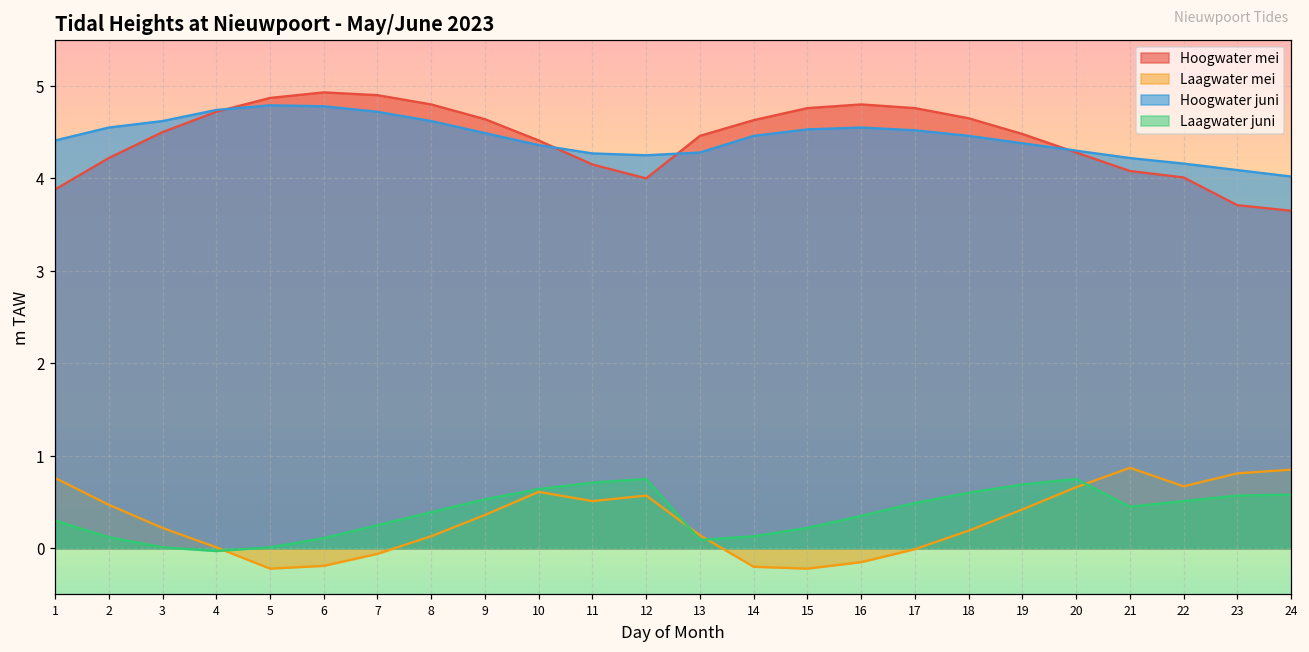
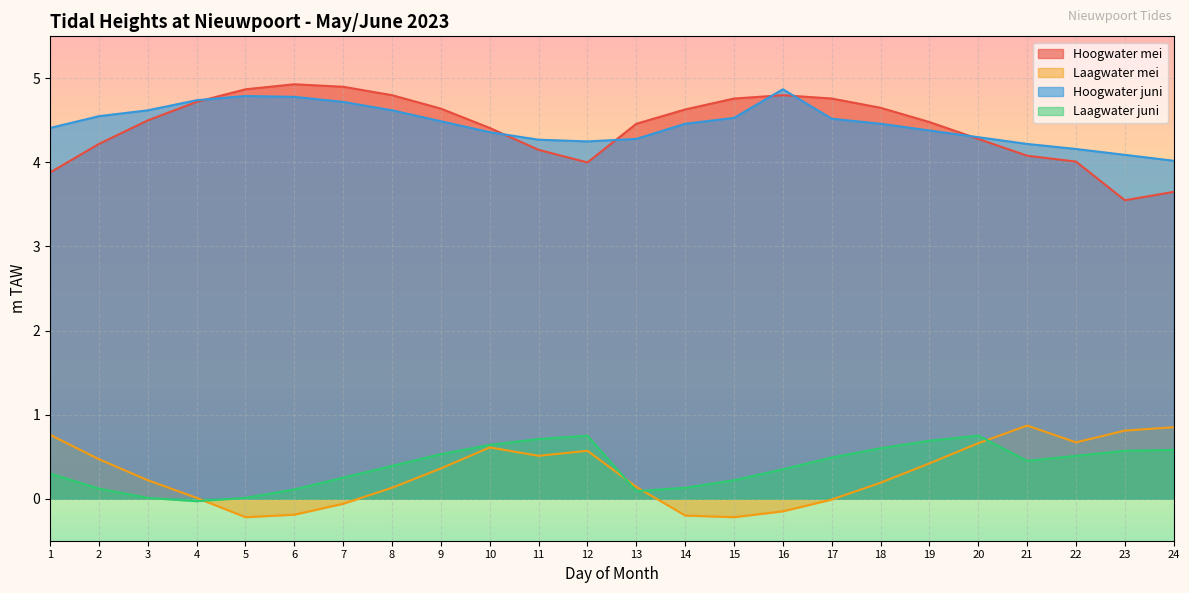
  {
    "Hoogwater mei": {
      "1": 3.9,
      "2": 4.2,
      "3": 4.5,
      "5": 4.9,
      "6": 4.9,
      "7": 4.9,
      "8": 4.8,
      "9": 4.6,
      "10": 4.4,
      "11": 4.2,
      "12": 4.0,
      "13": 4.5,
      "14": 4.6,
      "15": 4.8,
      "16": 4.8,
      "17": 4.8,
      "18": 4.7,
      "19": 4.5,
      "21": 4.1,
      "22": 4.0,
-     "23": 3.7,
+     "23": 3.6,
      "24": 3.7
    },
    "Hoogwater juni": {
      "1": 4.4,
      "2": 4.6,
      "3": 4.6,
      "5": 4.8,
      "6": 4.8,
      "7": 4.7,
      "8": 4.6,
      "9": 4.5,
      "10": 4.4,
      "11": 4.3,
      "12": 4.3,
      "13": 4.3,
      "14": 4.5,
      "15": 4.5,
-     "16": 4.6,
+     "16": 4.9,
      "17": 4.5,
      "18": 4.5,
      "19": 4.4,
      "21": 4.2,
      "22": 4.2,
      "23": 4.1,
      "24": 4.0
    }
  }
